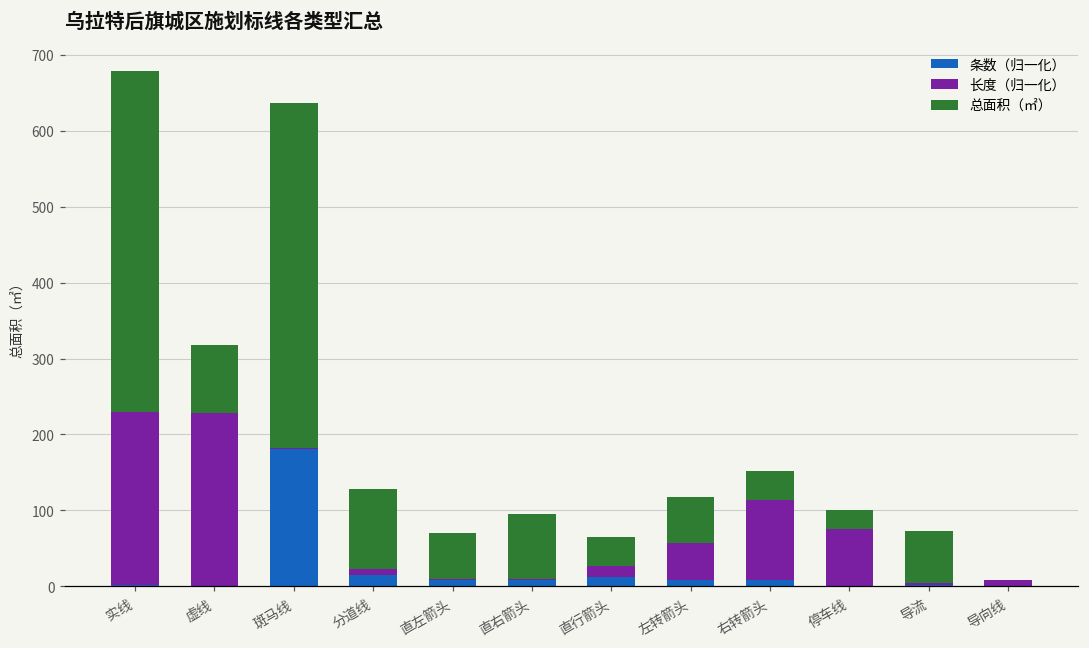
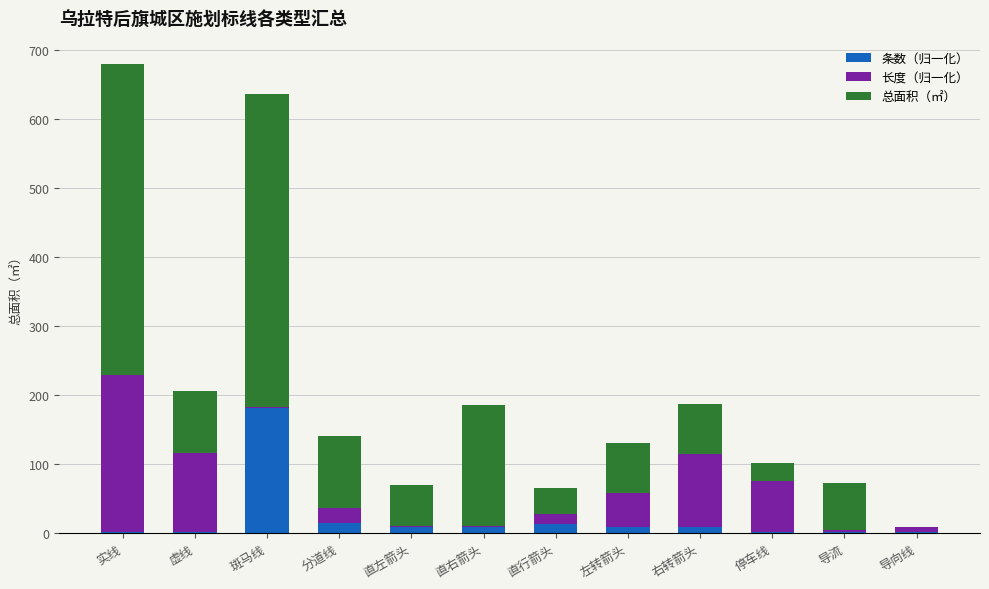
  {
    "条数（归一化）": {
      "斑马线": 180,
      "分道线": 20,
      "直左箭头": 10,
      "直右箭头": 10,
      "直行箭头": 10,
      "左转箭头": 10,
      "右转箭头": 10
    },
    "长度（归一化）": {
      "实线": 230,
-     "虚线": 230,
-     "分道线": 10,
+     "虚线": 110,
+     "分道线": 20,
      "直行箭头": 10,
      "左转箭头": 50,
      "右转箭头": 110,
      "停车线": 70,
      "导向线": 10
    },
    "总面积（㎡）": {
      "实线": 450,
      "虚线": 90,
      "斑马线": 450,
      "分道线": 110,
      "直左箭头": 60,
-     "直右箭头": 90,
+     "直右箭头": 180,
      "直行箭头": 40,
-     "左转箭头": 60,
-     "右转箭头": 40,
+     "左转箭头": 70,
+     "右转箭头": 70,
      "停车线": 30,
      "导流": 70,
      "导向线": 0
    }
  }
